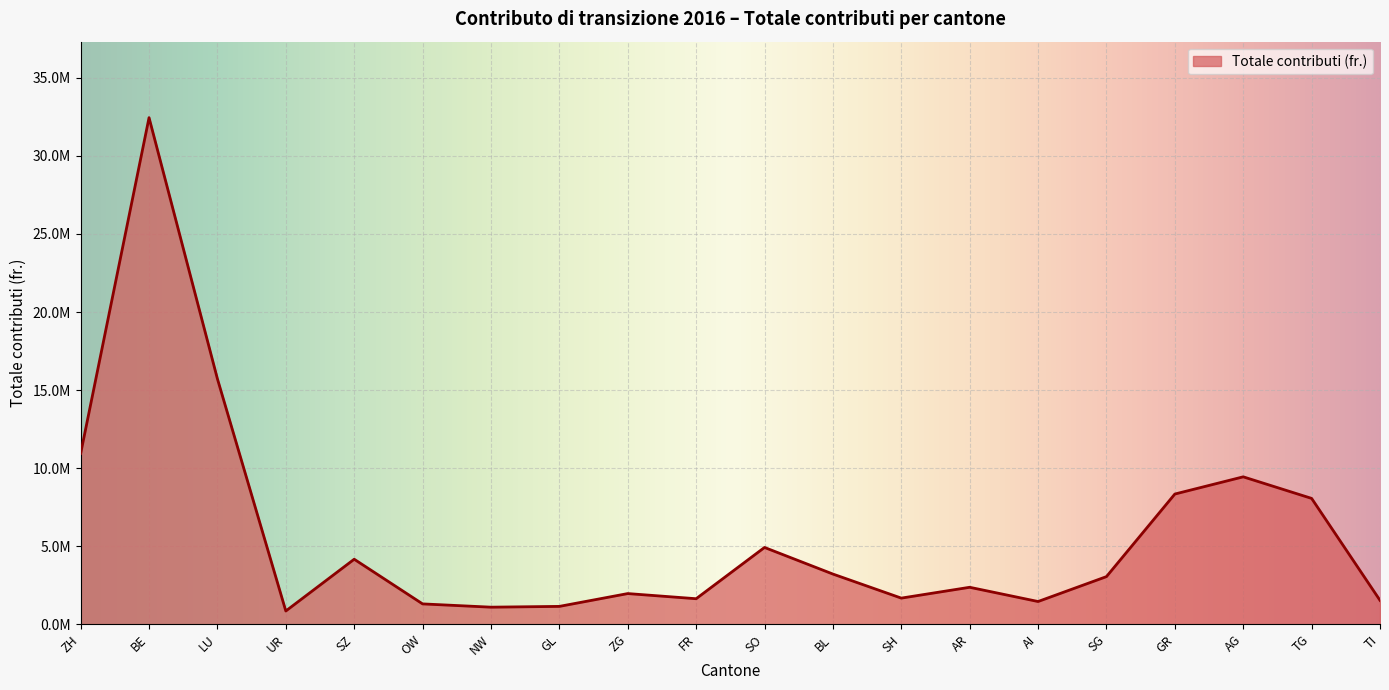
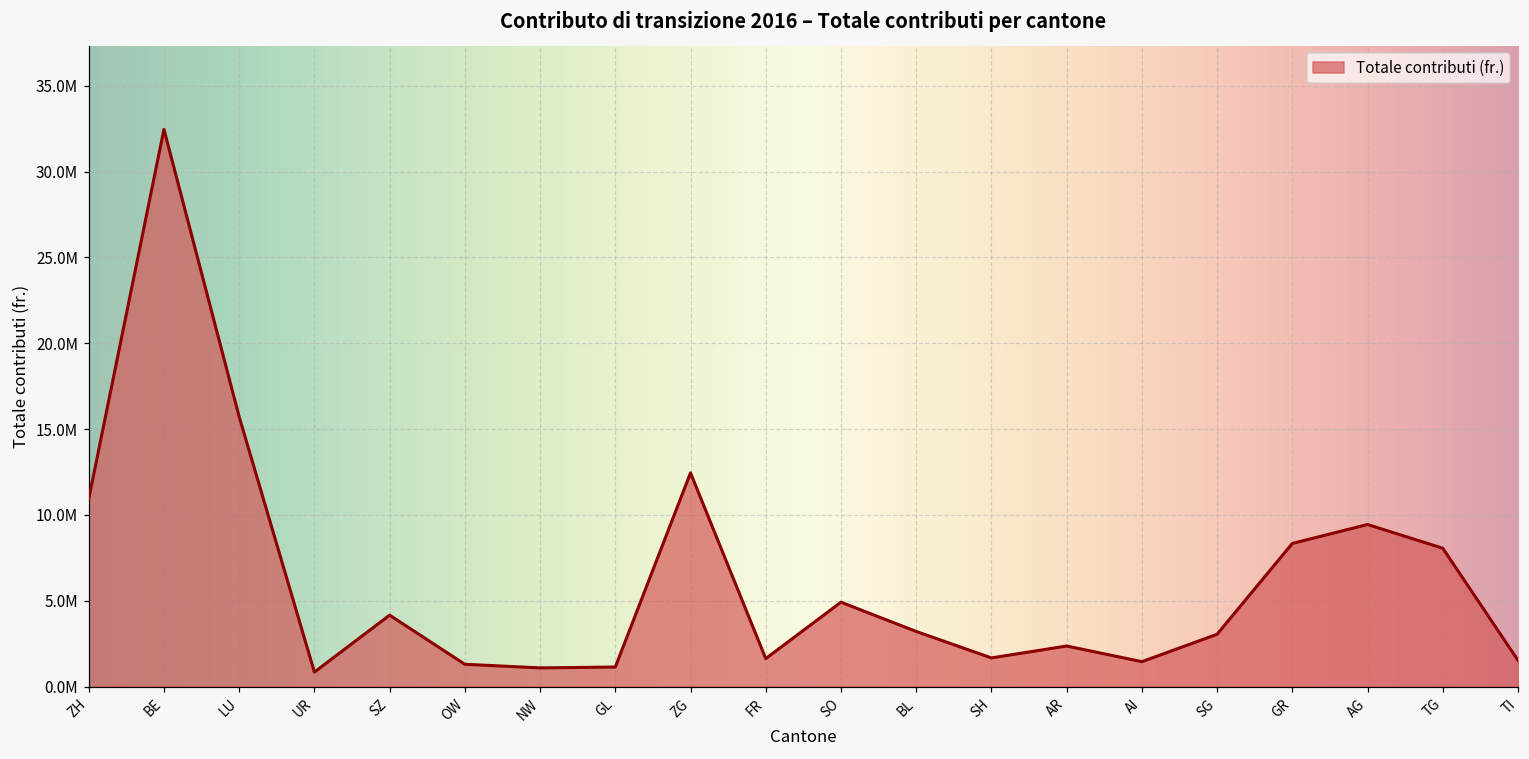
  {
    "ZH": 10900000,
    "BE": 32500000,
    "LU": 15700000,
    "UR": 800000,
    "SZ": 4200000,
    "OW": 1300000,
    "NW": 1100000,
    "GL": 1100000,
-   "ZG": 2000000,
+   "ZG": 12500000,
    "FR": 1600000,
    "SO": 4900000,
    "BL": 3200000,
    "SH": 1700000,
    "AR": 2400000,
    "AI": 1500000,
    "SG": 3000000,
    "GR": 8300000,
    "AG": 9400000,
    "TG": 8100000,
    "TI": 1500000
  }
